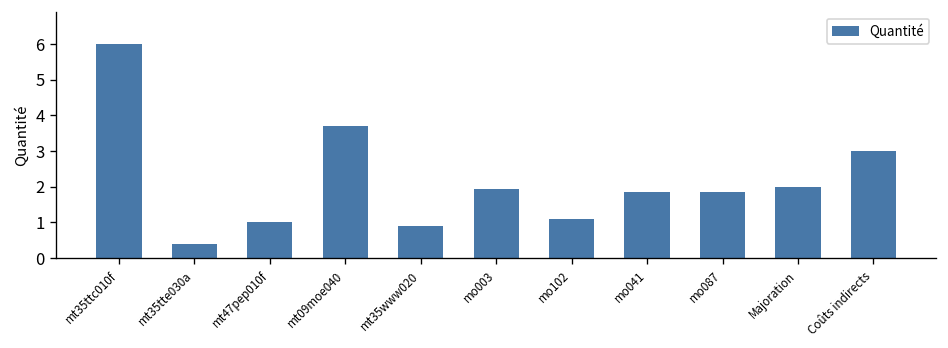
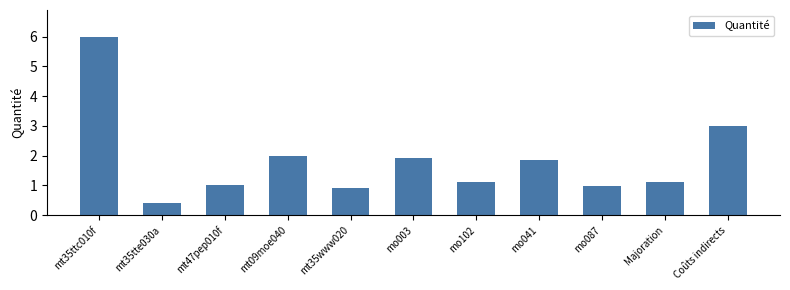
  {
    "mt35ttc010f": 6.0,
    "mt35tte030a": 0.4,
    "mt47pep010f": 1.0,
-   "mt09moe040": 3.7,
+   "mt09moe040": 2.0,
    "mt35www020": 0.9,
    "mo003": 1.9,
    "mo102": 1.1,
    "mo041": 1.8,
-   "mo087": 1.8,
-   "Majoration": 2.0,
+   "mo087": 1.0,
+   "Majoration": 1.1,
    "Coûts indirects": 3.0
  }
